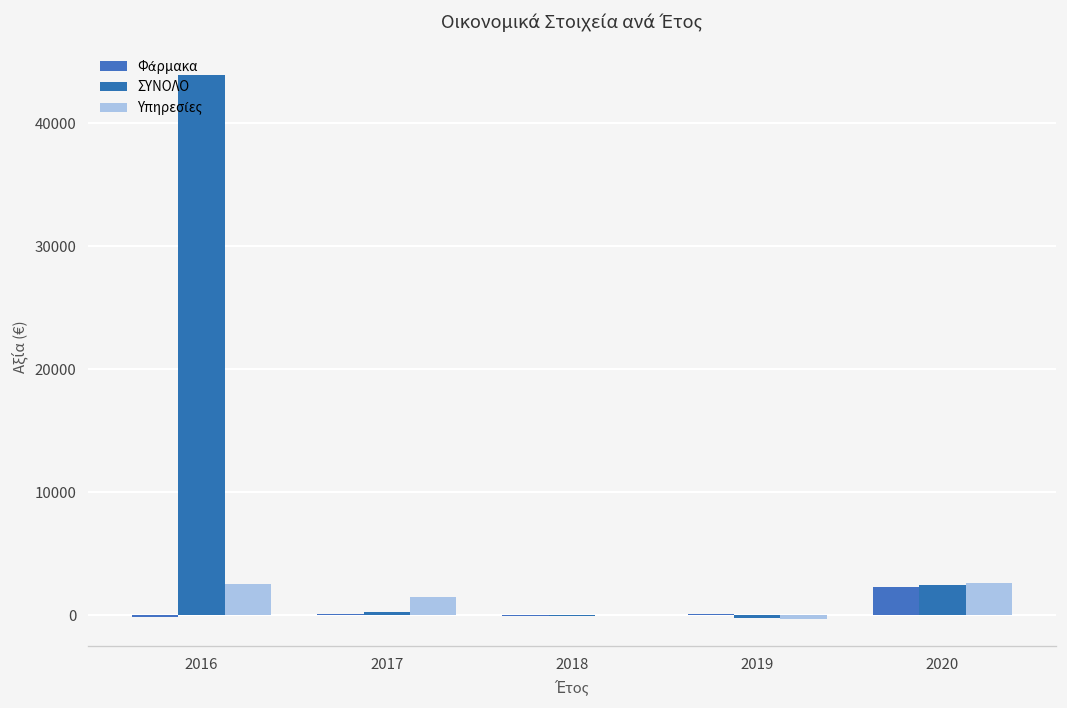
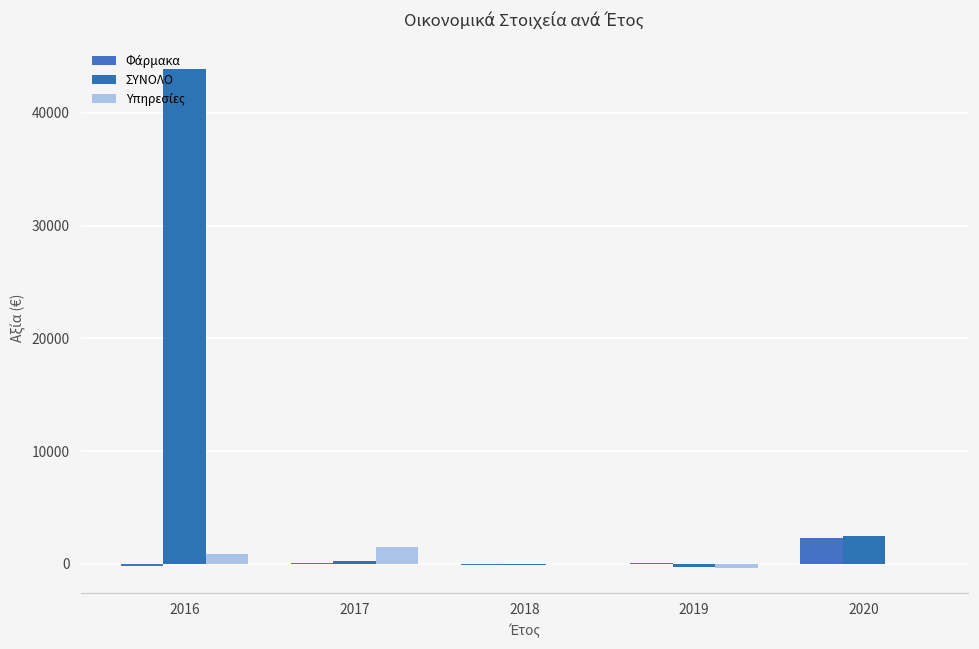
  {
    "Υπηρεσίες": {
-     "2016": 2500,
+     "2016": 900,
      "2017": 1500,
      "2018": 0,
      "2019": -300,
-     "2020": 2600
+     "2020": 0
    }
  }
